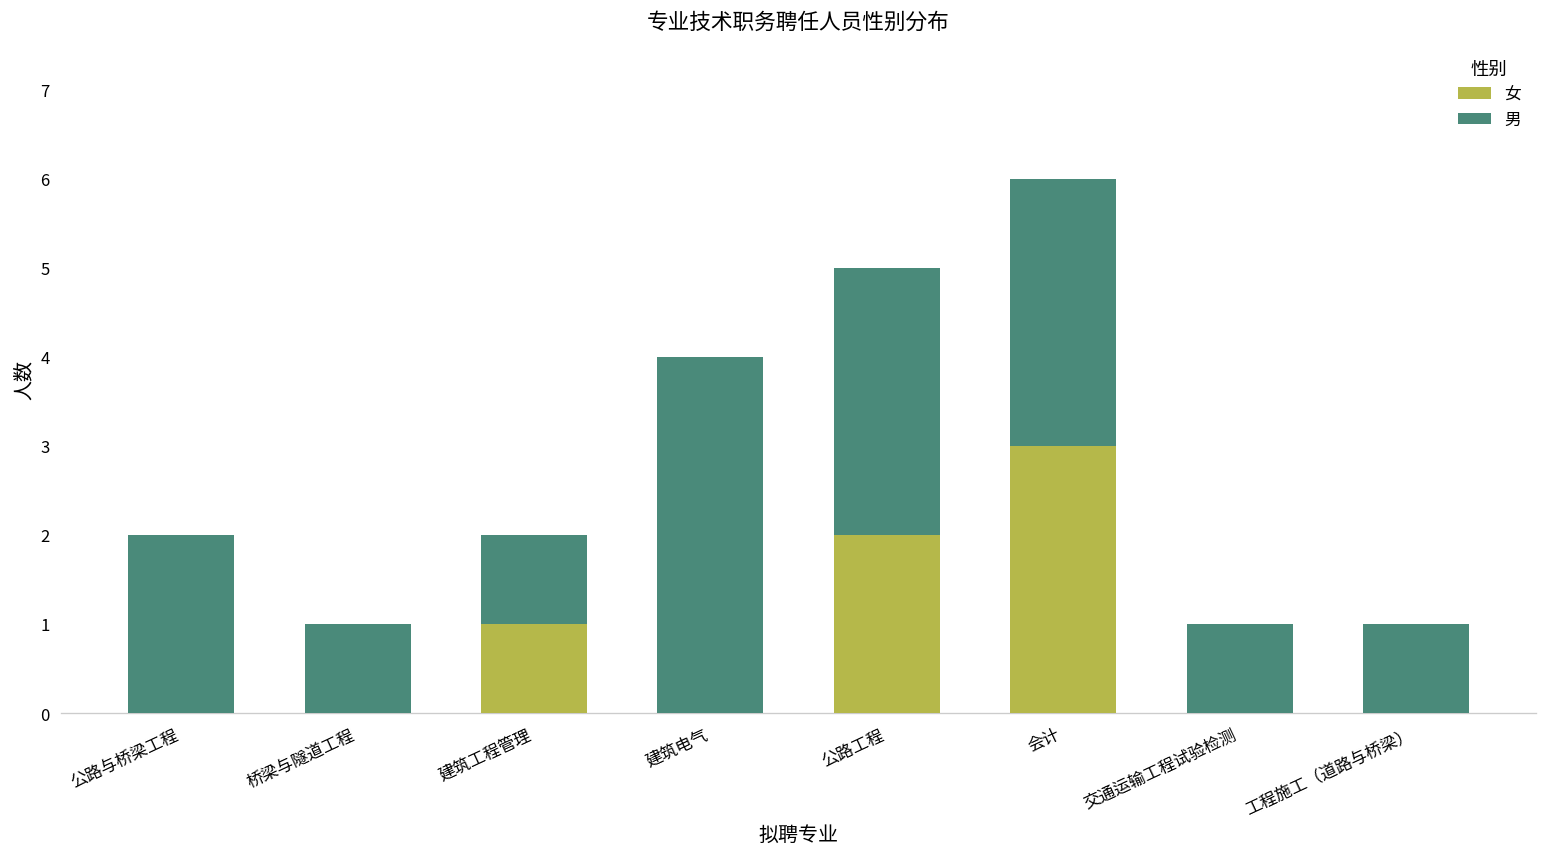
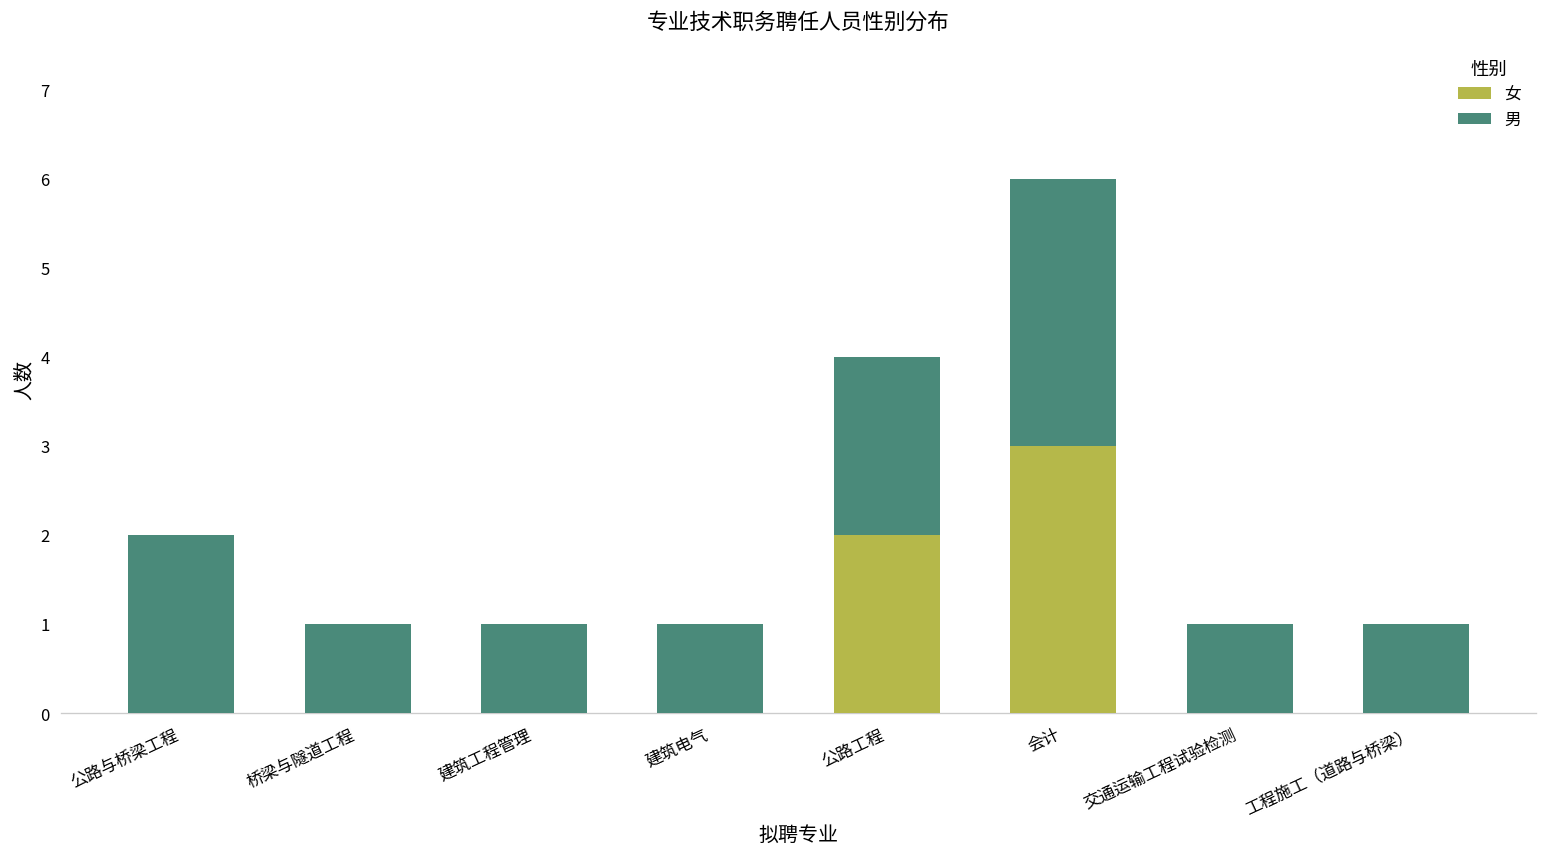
  {
    "女": {
      "公路与桥梁工程": 0,
      "桥梁与隧道工程": 0,
-     "建筑工程管理": 1,
+     "建筑工程管理": 0,
      "建筑电气": 0,
      "公路工程": 2,
      "会计": 3,
      "交通运输工程试验检测": 0,
      "工程施工（道路与桥梁）": 0
    },
    "男": {
      "公路与桥梁工程": 2,
      "桥梁与隧道工程": 1,
      "建筑工程管理": 1,
-     "建筑电气": 4,
-     "公路工程": 3,
+     "建筑电气": 1,
+     "公路工程": 2,
      "会计": 3,
      "交通运输工程试验检测": 1,
      "工程施工（道路与桥梁）": 1
    }
  }
